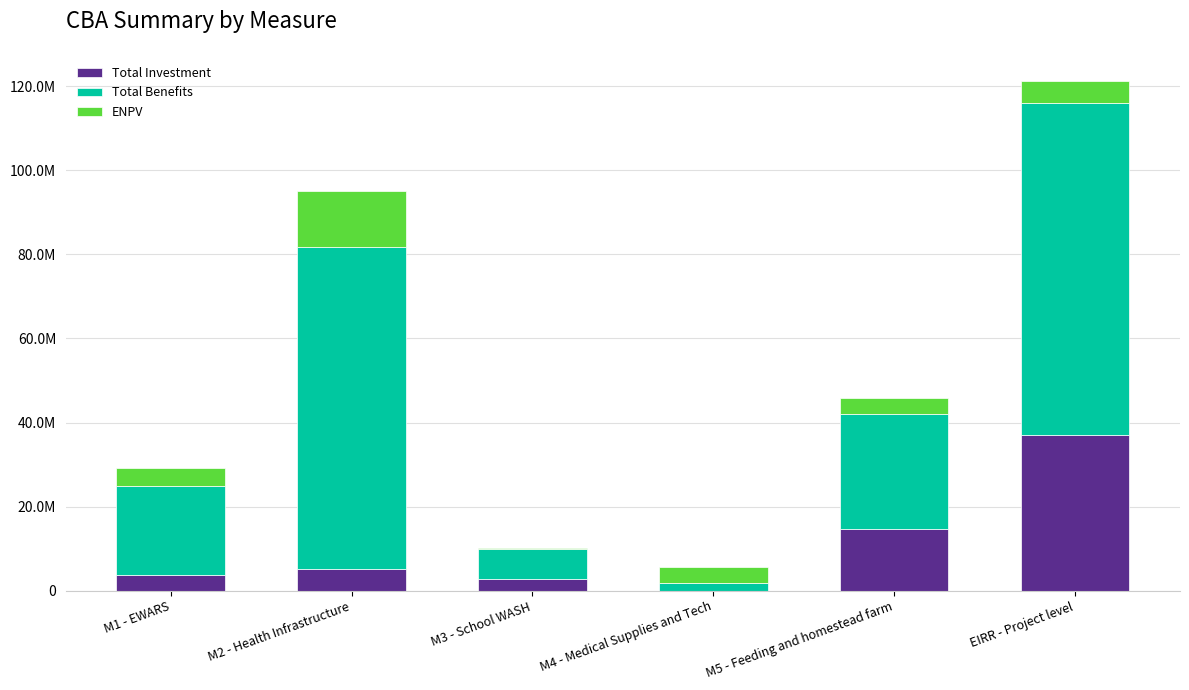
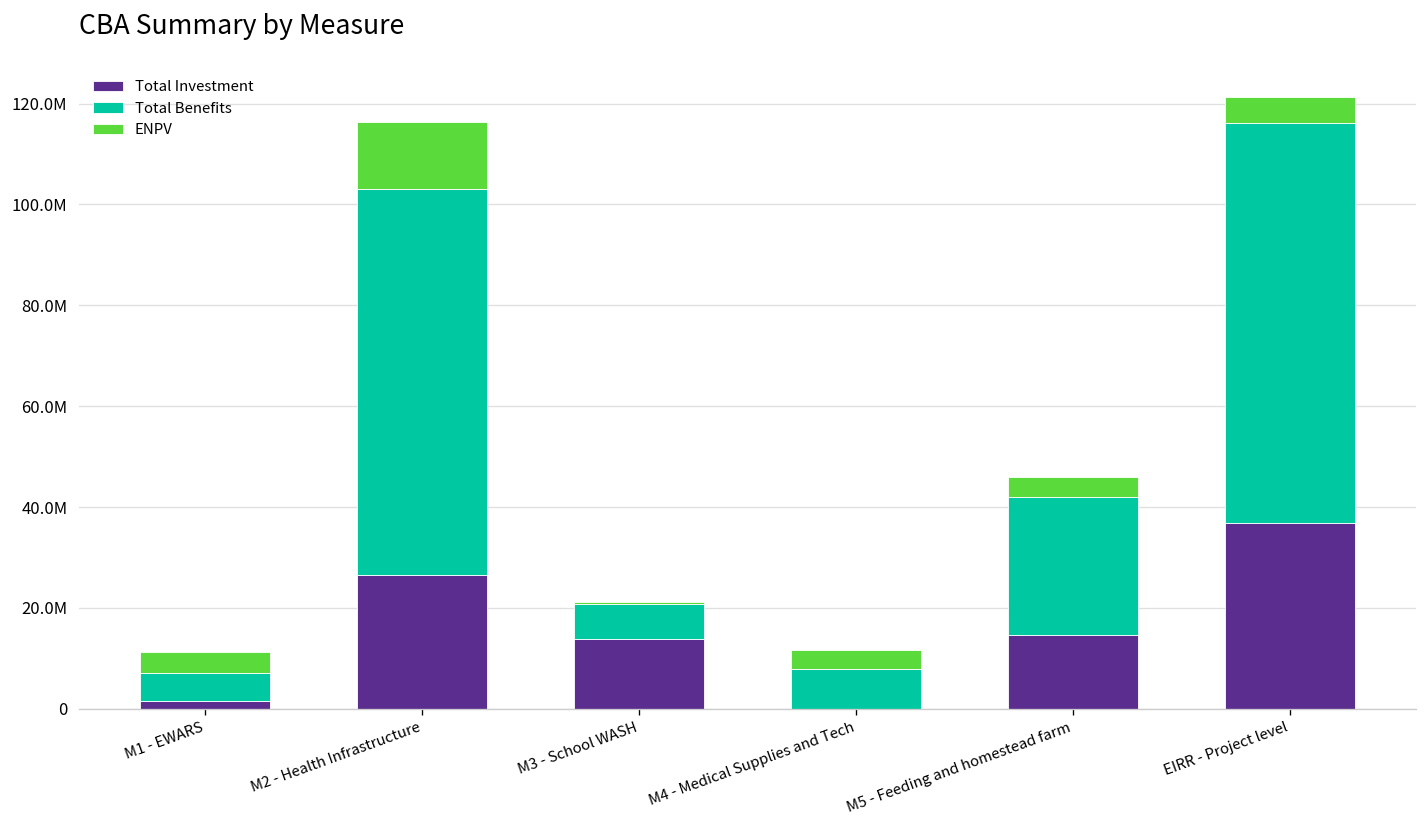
  {
    "Total Investment": {
-     "M1 - EWARS": 4000000,
-     "M2 - Health Infrastructure": 5000000,
-     "M3 - School WASH": 3000000,
+     "M1 - EWARS": 1000000,
+     "M2 - Health Infrastructure": 26000000,
+     "M3 - School WASH": 14000000,
      "M4 - Medical Supplies and Tech": 0,
      "M5 - Feeding and homestead farm": 15000000,
      "EIRR - Project level": 37000000
    },
    "Total Benefits": {
-     "M1 - EWARS": 21000000,
+     "M1 - EWARS": 6000000,
      "M2 - Health Infrastructure": 77000000,
      "M3 - School WASH": 7000000,
-     "M4 - Medical Supplies and Tech": 2000000,
+     "M4 - Medical Supplies and Tech": 8000000,
      "M5 - Feeding and homestead farm": 27000000,
      "EIRR - Project level": 79000000
    },
    "ENPV": {
      "M1 - EWARS": 4000000,
      "M2 - Health Infrastructure": 13000000,
      "M4 - Medical Supplies and Tech": 4000000,
      "M5 - Feeding and homestead farm": 4000000,
      "EIRR - Project level": 5000000
    }
  }
